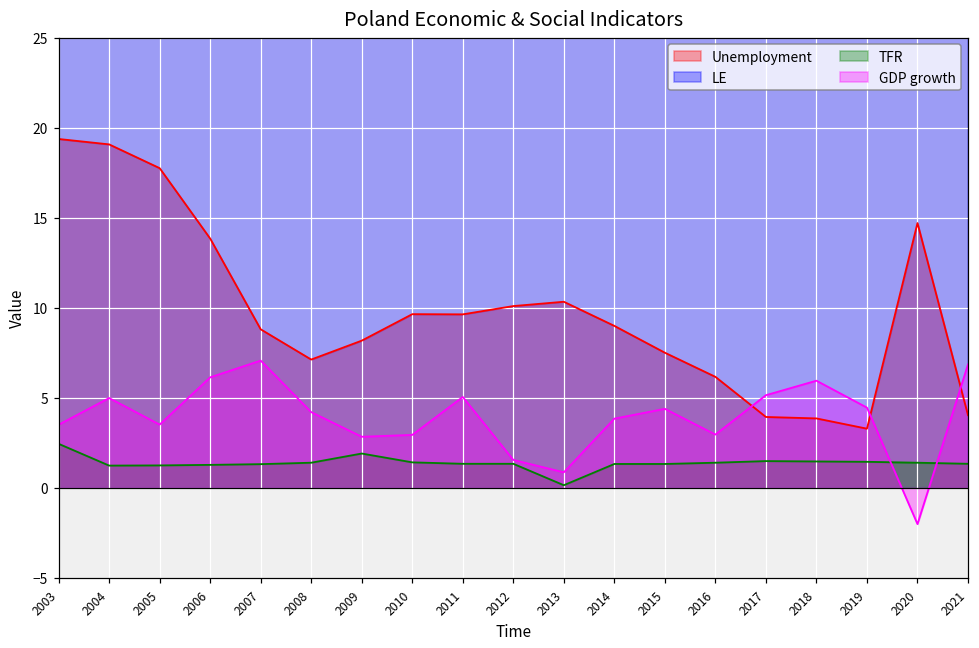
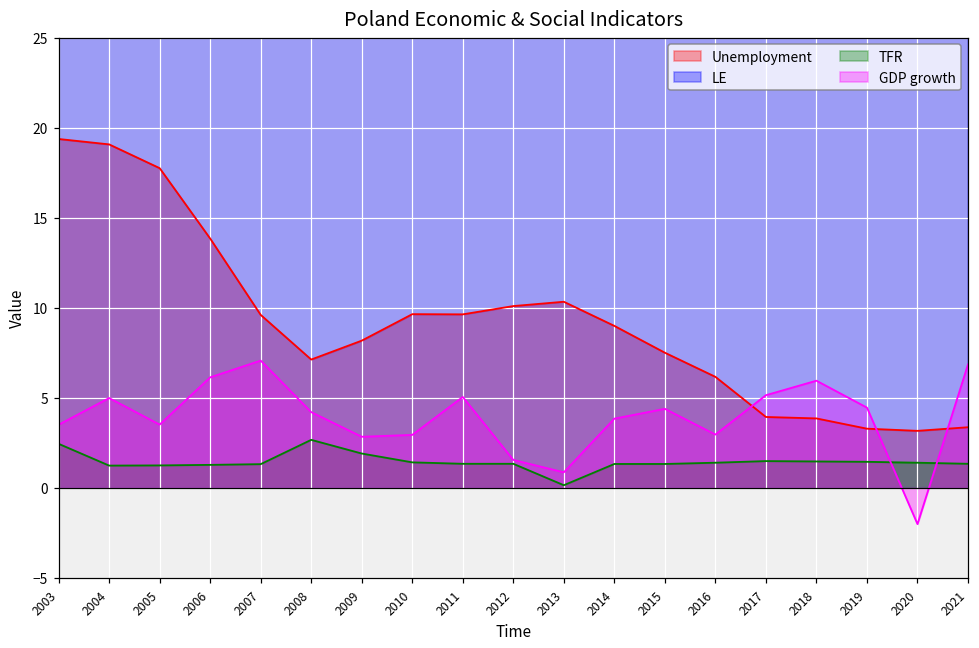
  {
    "Unemployment": {
      "2003": 19.4,
      "2004": 19.1,
      "2005": 17.8,
      "2006": 13.8,
-     "2007": 8.8,
+     "2007": 9.6,
      "2008": 7.1,
      "2009": 8.2,
      "2010": 9.6,
      "2011": 9.6,
      "2012": 10.1,
      "2013": 10.3,
      "2014": 9.0,
      "2015": 7.5,
      "2016": 6.2,
      "2017": 3.9,
      "2018": 3.9,
      "2019": 3.3,
-     "2020": 14.7,
-     "2021": 4.0
+     "2020": 3.2,
+     "2021": 3.4
    },
    "TFR": {
      "2003": 2.4,
      "2004": 1.2,
      "2005": 1.2,
      "2006": 1.3,
      "2007": 1.3,
-     "2008": 1.4,
+     "2008": 2.7,
      "2009": 1.9,
      "2010": 1.4,
      "2011": 1.3,
      "2012": 1.3,
      "2013": 0.1,
      "2014": 1.3,
      "2015": 1.3,
      "2016": 1.4,
      "2017": 1.5,
      "2018": 1.5,
      "2019": 1.4,
      "2020": 1.4,
      "2021": 1.3
    }
  }
